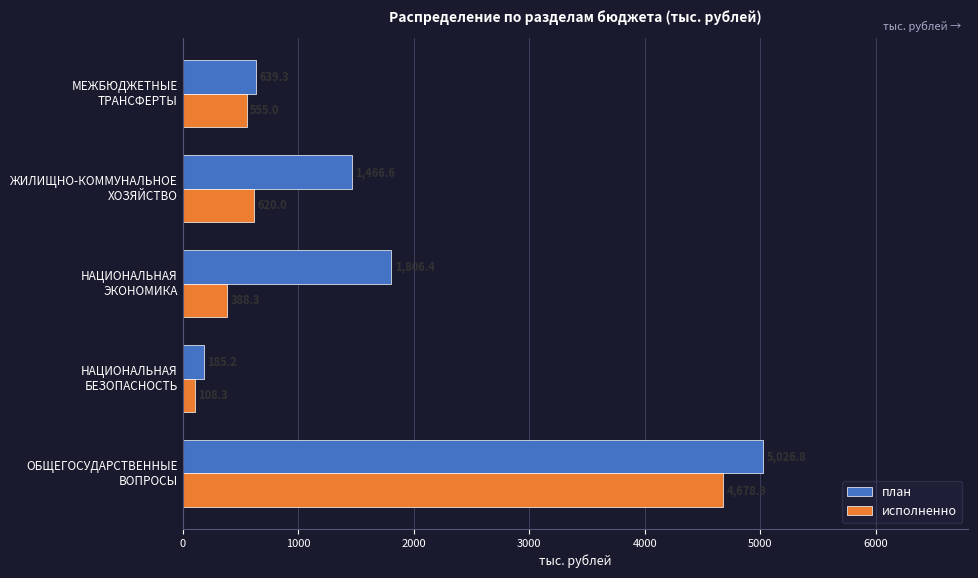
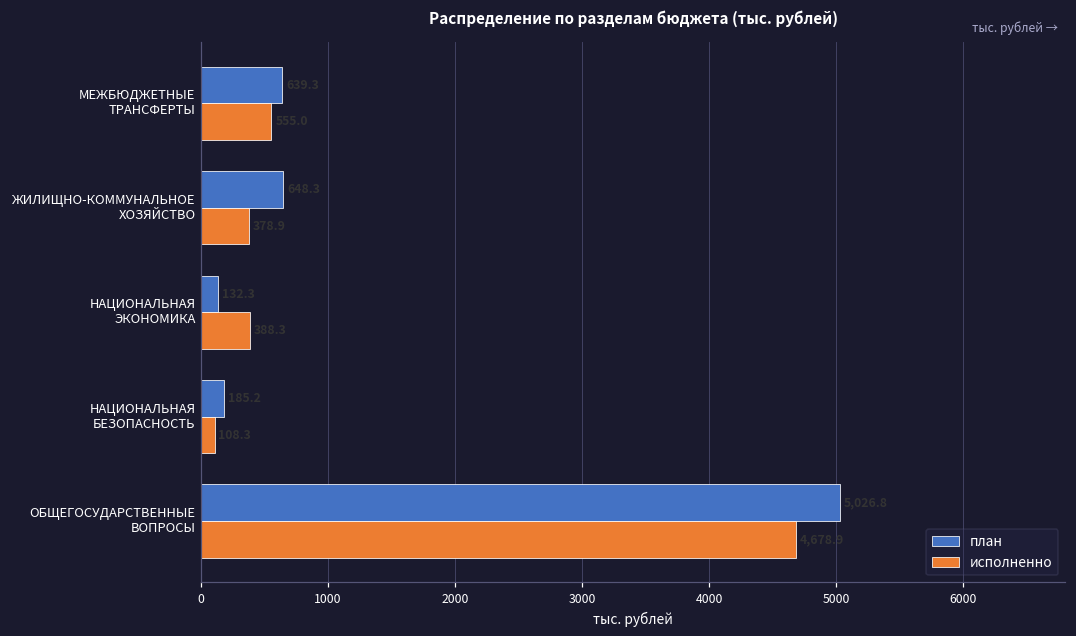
  {
    "план": {
      "МЕЖБЮДЖЕТНЫЕ ТРАНСФЕРТЫ": 640,
-     "ЖИЛИЩНО-КОММУНАЛЬНОЕ ХОЗЯЙСТВО": 1470,
-     "НАЦИОНАЛЬНАЯ ЭКОНОМИКА": 1810,
+     "ЖИЛИЩНО-КОММУНАЛЬНОЕ ХОЗЯЙСТВО": 650,
+     "НАЦИОНАЛЬНАЯ ЭКОНОМИКА": 130,
      "НАЦИОНАЛЬНАЯ БЕЗОПАСНОСТЬ": 190,
      "ОБЩЕГОСУДАРСТВЕННЫЕ ВОПРОСЫ": 5030
    },
    "исполненно": {
      "МЕЖБЮДЖЕТНЫЕ ТРАНСФЕРТЫ": 560,
-     "ЖИЛИЩНО-КОММУНАЛЬНОЕ ХОЗЯЙСТВО": 620,
+     "ЖИЛИЩНО-КОММУНАЛЬНОЕ ХОЗЯЙСТВО": 380,
      "НАЦИОНАЛЬНАЯ ЭКОНОМИКА": 390,
      "НАЦИОНАЛЬНАЯ БЕЗОПАСНОСТЬ": 110,
      "ОБЩЕГОСУДАРСТВЕННЫЕ ВОПРОСЫ": 4680
    }
  }
